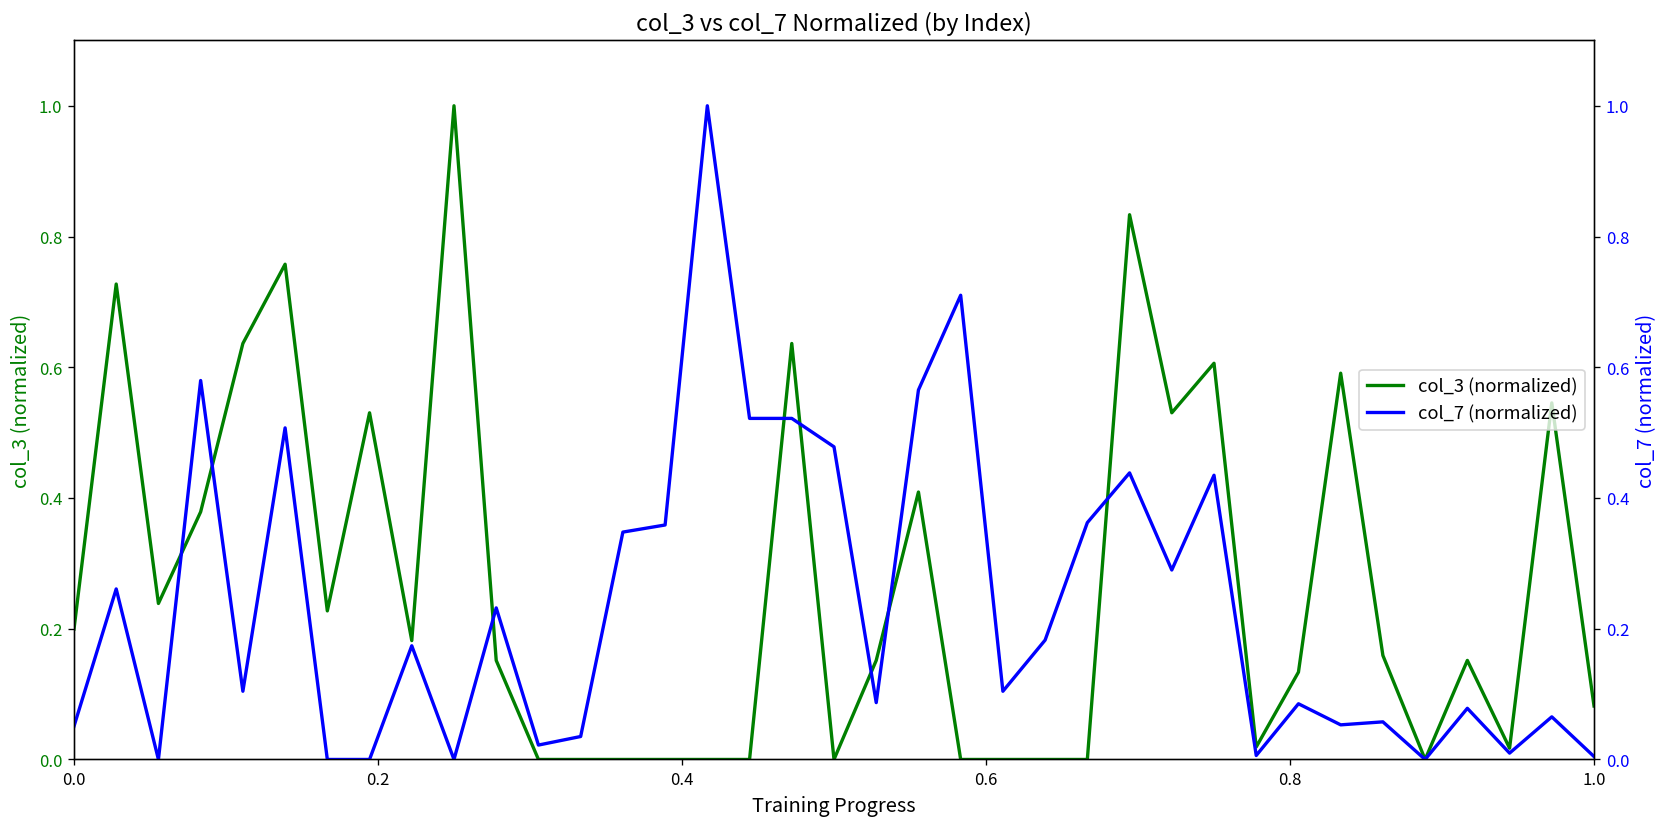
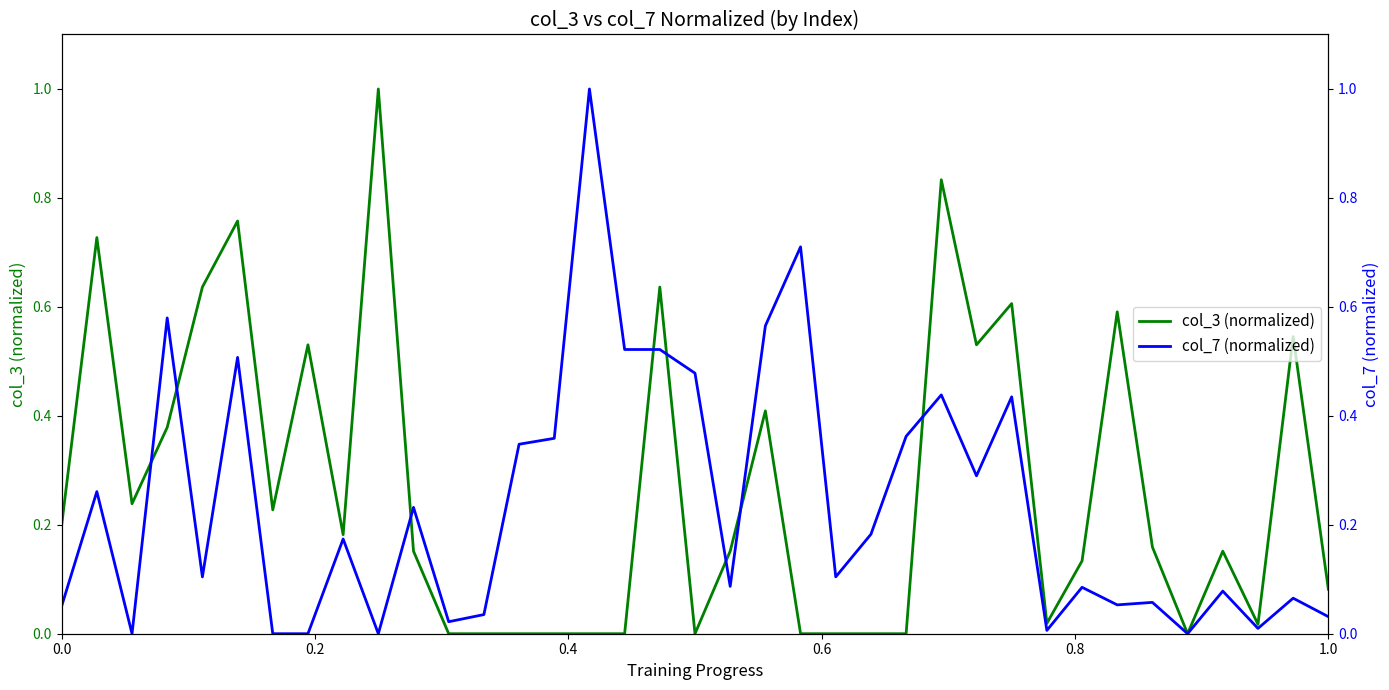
  {
    "col_3 (normalized)": {
      "0.0": 0.20,
      "1.0": 0.08
    },
    "col_7 (normalized)": {
      "0.0": 0.05,
-     "1.0": 0.00
+     "1.0": 0.03
    }
  }
